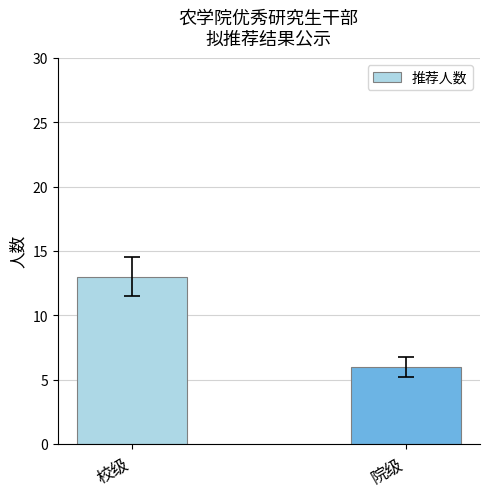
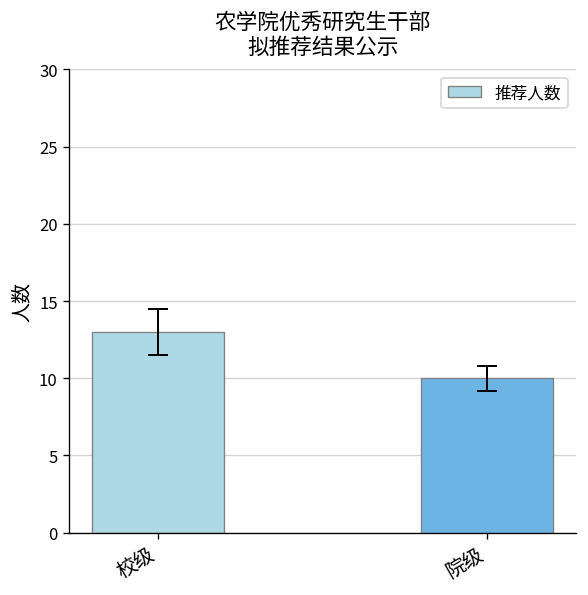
  {
    "推荐人数": {
      "校级": 13,
-     "院级": 6
+     "院级": 10
    }
  }
